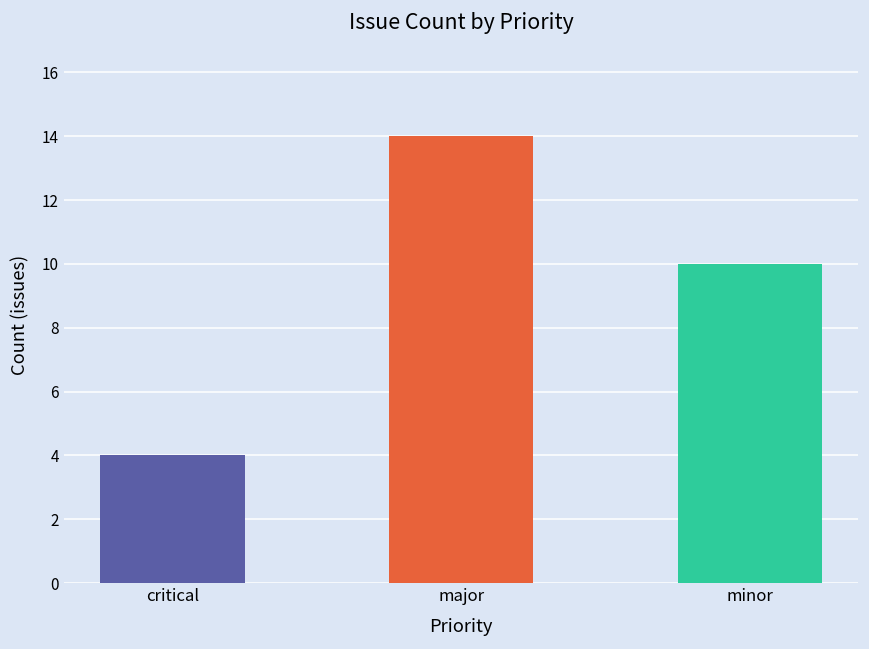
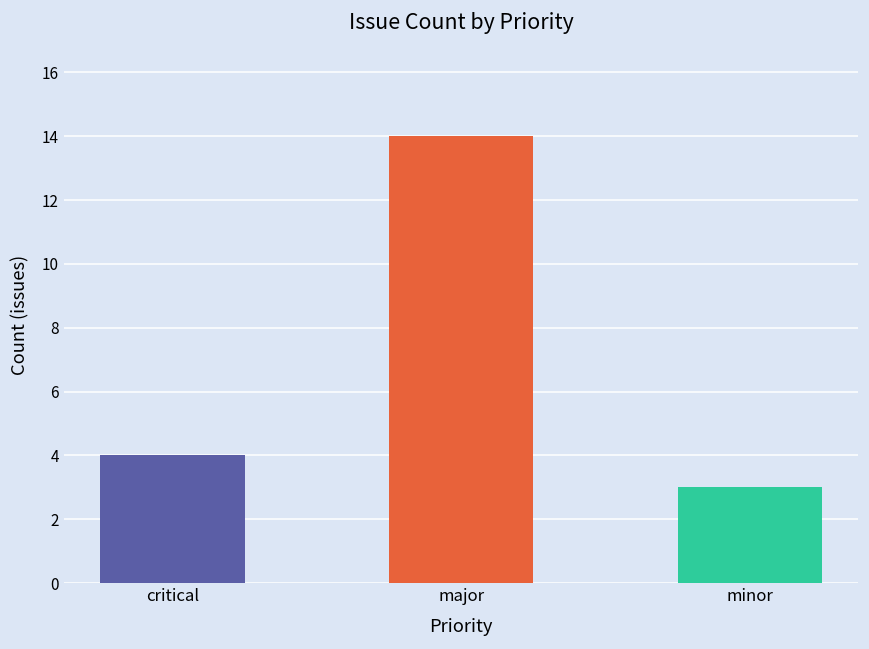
  {
    "critical": 4,
    "major": 14,
-   "minor": 10
+   "minor": 3
  }
